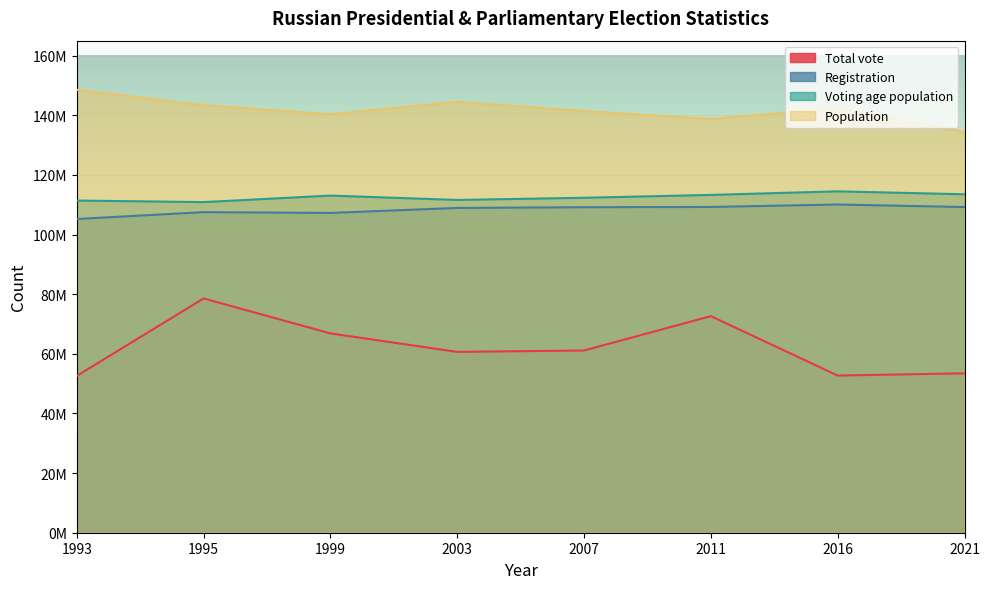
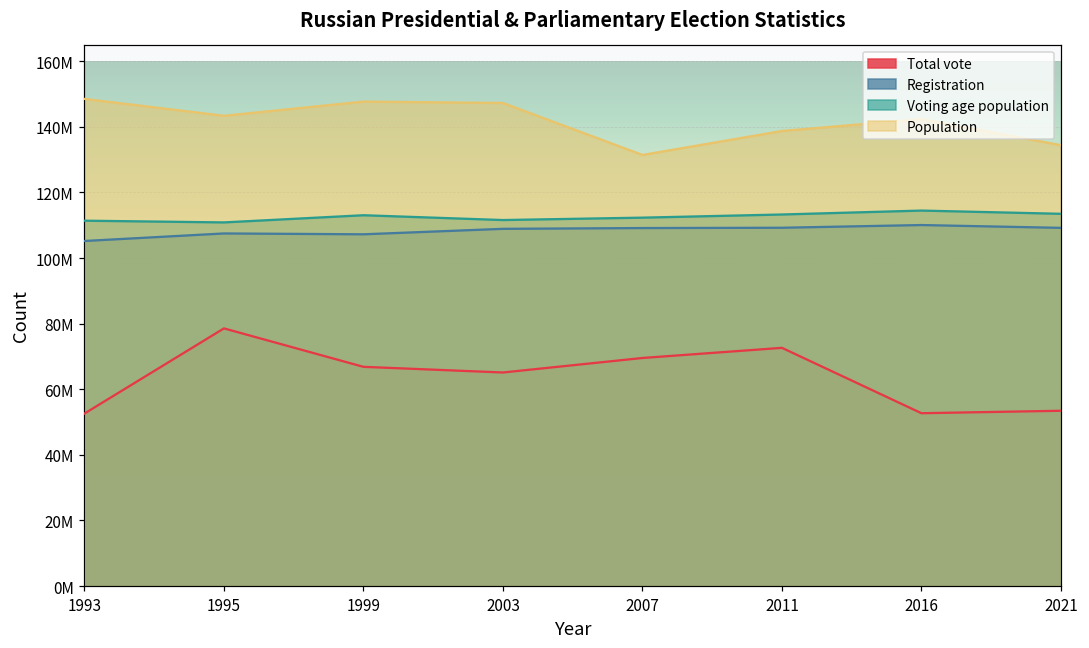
  {
    "Total vote": {
      "1993": 53000000,
      "1995": 79000000,
      "1999": 67000000,
-     "2003": 61000000,
-     "2007": 61000000,
+     "2003": 65000000,
+     "2007": 70000000,
      "2011": 73000000,
      "2016": 53000000,
      "2021": 53000000
    },
    "Population": {
      "1993": 149000000,
      "1995": 143000000,
-     "1999": 140000000,
-     "2003": 145000000,
-     "2007": 141000000,
+     "1999": 148000000,
+     "2003": 147000000,
+     "2007": 131000000,
      "2011": 139000000,
      "2021": 134000000
    }
  }
